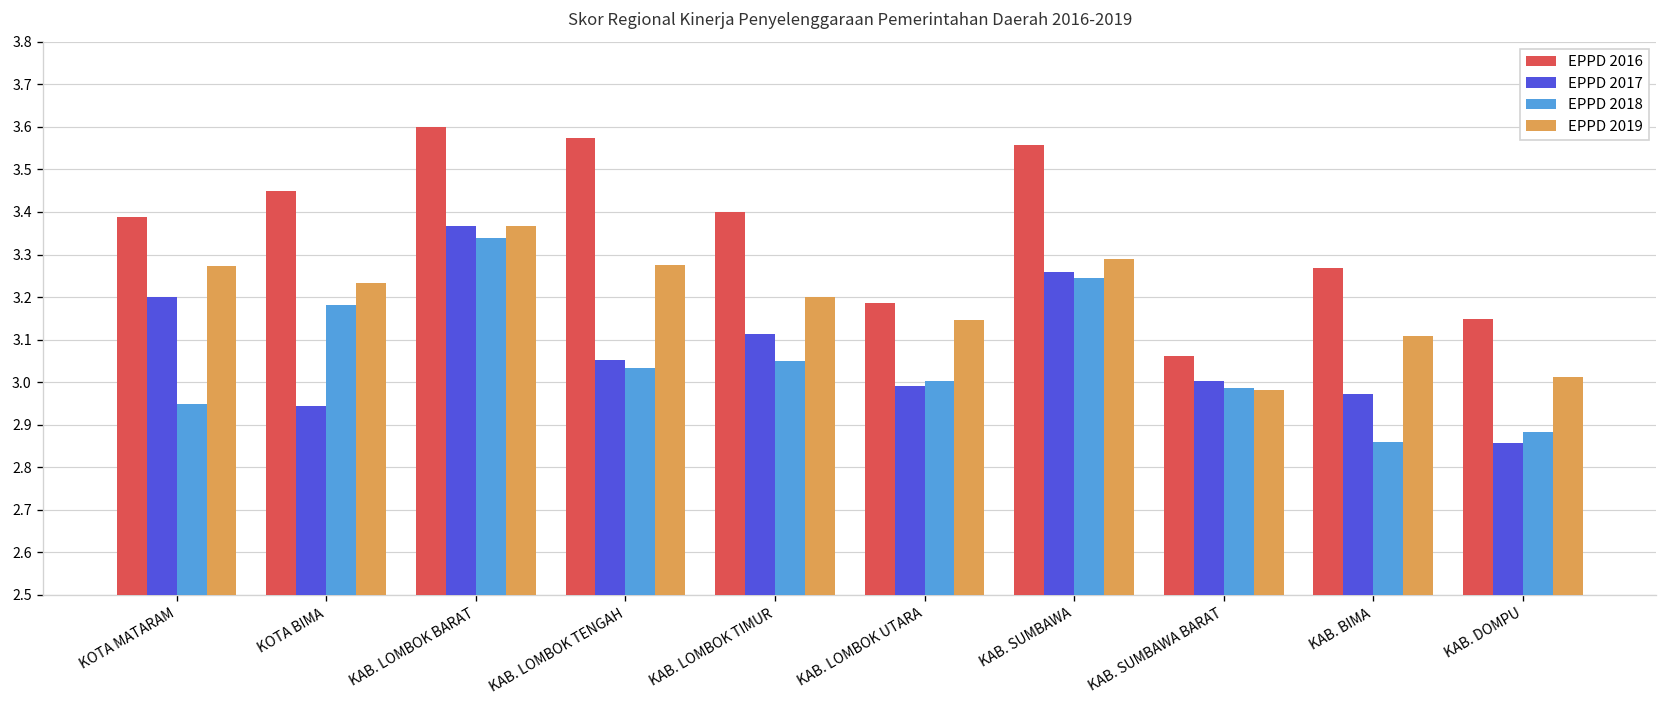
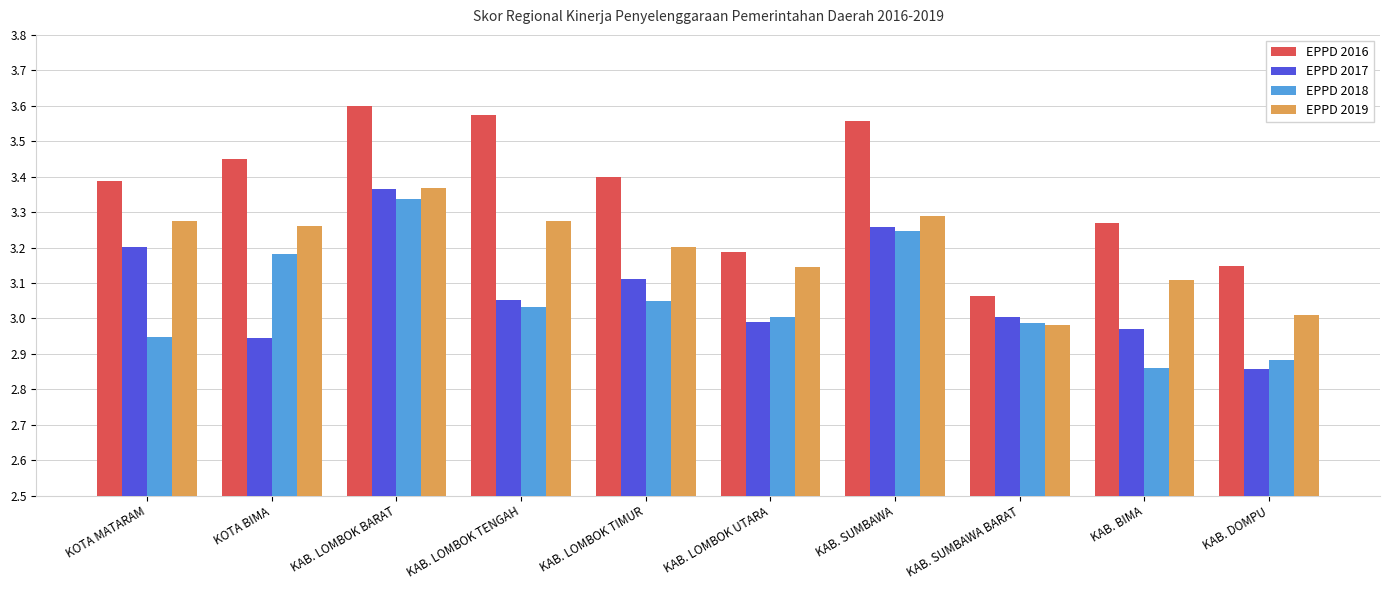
  {
    "EPPD 2016": {
      "KOTA MATARAM": 3.39,
      "KOTA BIMA": 3.45,
      "KAB. LOMBOK BARAT": 3.60,
      "KAB. LOMBOK TENGAH": 3.57,
      "KAB. LOMBOK TIMUR": 3.40,
      "KAB. LOMBOK UTARA": 3.19,
      "KAB. SUMBAWA": 3.56,
      "KAB. SUMBAWA BARAT": 3.06,
      "KAB. BIMA": 3.27,
      "KAB. DOMPU": 3.15
    },
    "EPPD 2017": {
      "KOTA MATARAM": 3.20,
      "KOTA BIMA": 2.94,
      "KAB. LOMBOK BARAT": 3.37,
      "KAB. LOMBOK TENGAH": 3.05,
      "KAB. LOMBOK TIMUR": 3.11,
      "KAB. LOMBOK UTARA": 2.99,
      "KAB. SUMBAWA": 3.26,
      "KAB. SUMBAWA BARAT": 3.00,
      "KAB. BIMA": 2.97,
      "KAB. DOMPU": 2.86
    },
    "EPPD 2018": {
      "KOTA MATARAM": 2.95,
      "KOTA BIMA": 3.18,
      "KAB. LOMBOK BARAT": 3.34,
      "KAB. LOMBOK TENGAH": 3.03,
      "KAB. LOMBOK TIMUR": 3.05,
      "KAB. LOMBOK UTARA": 3.00,
      "KAB. SUMBAWA": 3.25,
      "KAB. SUMBAWA BARAT": 2.99,
      "KAB. BIMA": 2.86,
      "KAB. DOMPU": 2.88
    },
    "EPPD 2019": {
      "KOTA MATARAM": 3.27,
-     "KOTA BIMA": 3.23,
+     "KOTA BIMA": 3.26,
      "KAB. LOMBOK BARAT": 3.37,
      "KAB. LOMBOK TENGAH": 3.28,
      "KAB. LOMBOK TIMUR": 3.20,
      "KAB. LOMBOK UTARA": 3.15,
      "KAB. SUMBAWA": 3.29,
      "KAB. SUMBAWA BARAT": 2.98,
      "KAB. BIMA": 3.11,
      "KAB. DOMPU": 3.01
    }
  }
